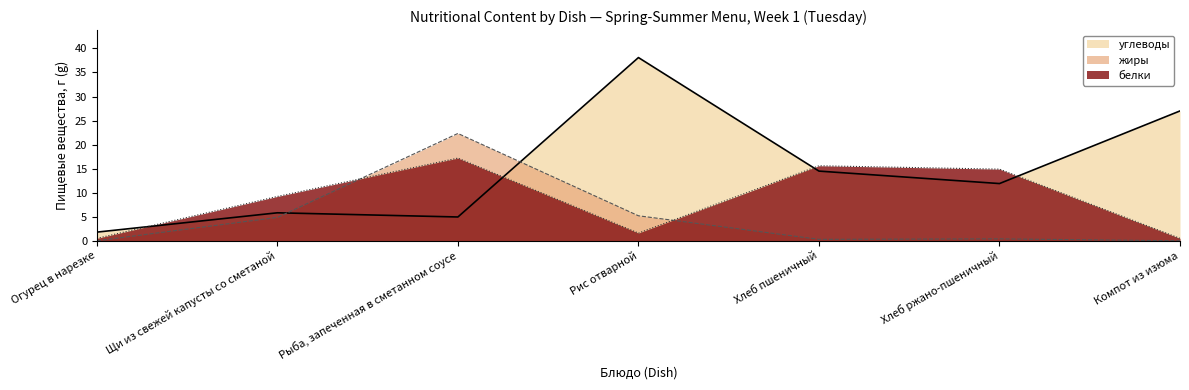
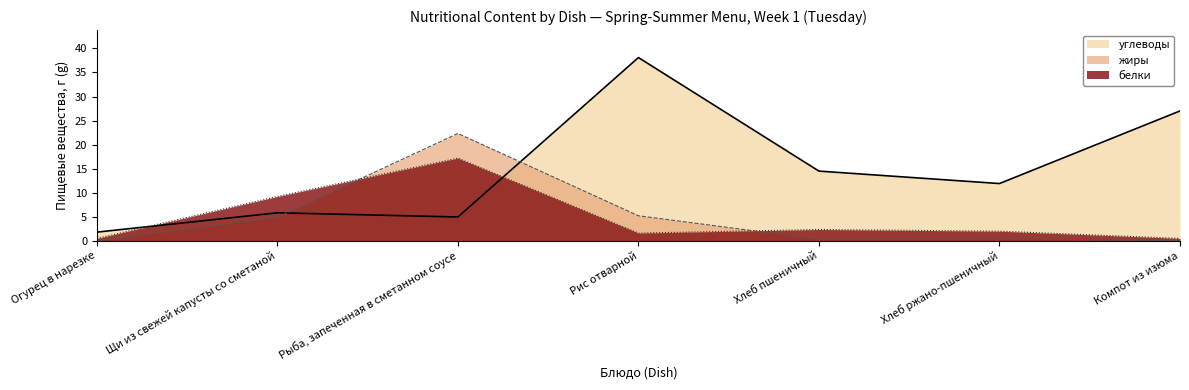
  {
    "белки": {
      "Щи из свежей капусты со сметаной": 9,
      "Рыба, запеченная в сметанном соусе": 17,
      "Рис отварной": 2,
-     "Хлеб пшеничный": 16,
-     "Хлеб ржано-пшеничный": 15
+     "Хлеб пшеничный": 2,
+     "Хлеб ржано-пшеничный": 2
    }
  }
